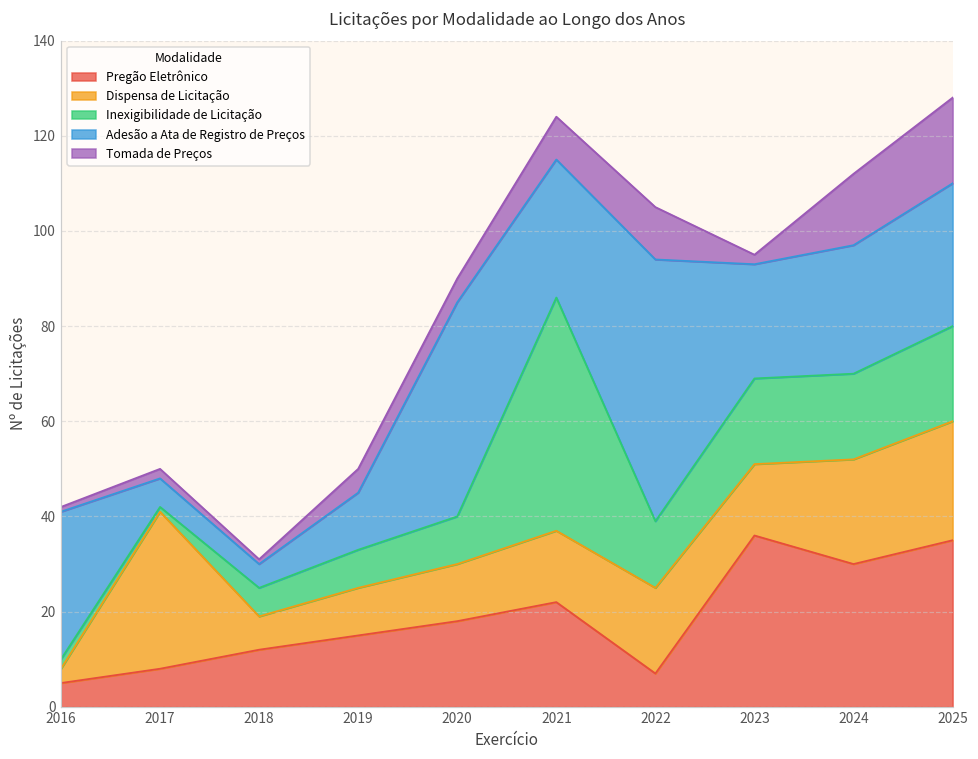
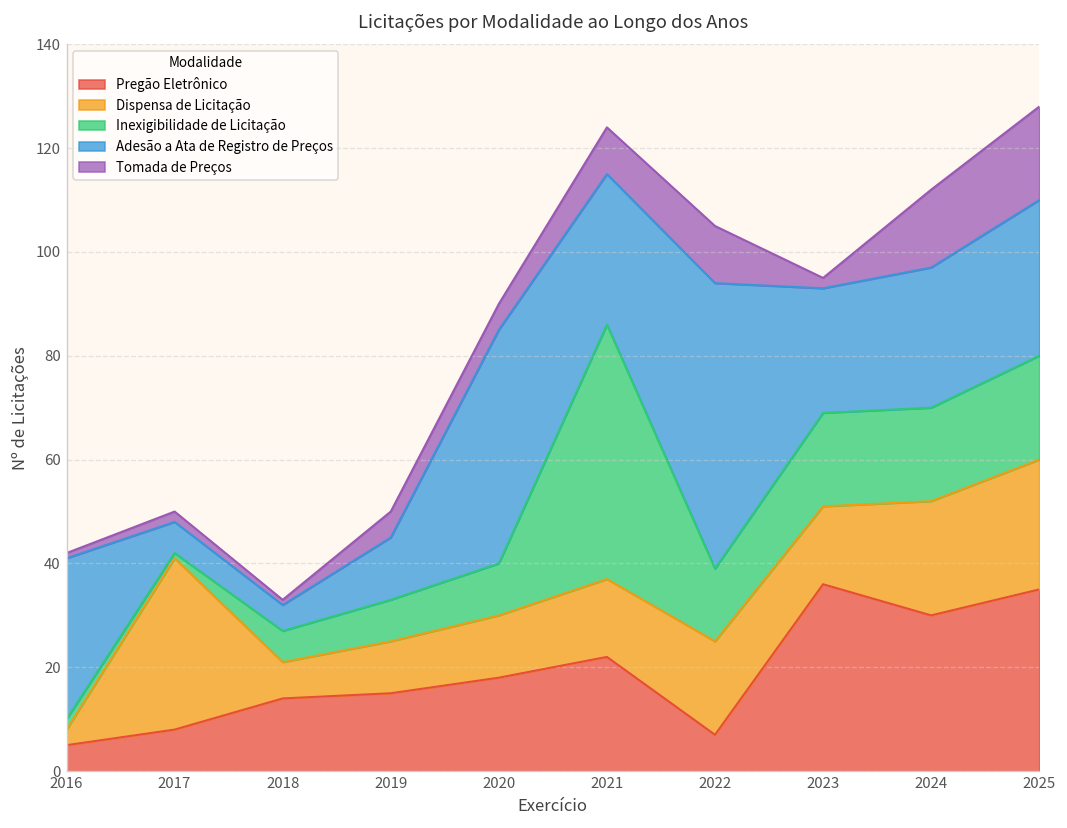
  {
    "Pregão Eletrônico": {
      "2016": 5,
      "2017": 8,
-     "2018": 12,
+     "2018": 14,
      "2019": 15,
      "2020": 18,
      "2021": 22,
      "2022": 7,
      "2023": 36,
      "2024": 30,
      "2025": 35
    },
    "Dispensa de Licitação": {
      "2016": 3,
      "2017": 33,
      "2018": 7,
      "2019": 10,
      "2020": 12,
      "2021": 15,
      "2022": 18,
      "2023": 15,
      "2024": 22,
      "2025": 25
    },
    "Inexigibilidade de Licitação": {
      "2016": 2,
      "2017": 1,
      "2018": 6,
      "2019": 8,
      "2020": 10,
      "2021": 49,
      "2022": 14,
      "2023": 18,
      "2024": 18,
      "2025": 20
    },
    "Adesão a Ata de Registro de Preços": {
      "2016": 31,
      "2017": 6,
      "2018": 5,
      "2019": 12,
      "2020": 45,
      "2021": 29,
      "2022": 55,
      "2023": 24,
      "2024": 27,
      "2025": 30
    },
    "Tomada de Preços": {
      "2016": 1,
      "2017": 2,
      "2018": 1,
      "2019": 5,
      "2020": 5,
      "2021": 9,
      "2022": 11,
      "2023": 2,
      "2024": 15,
      "2025": 18
    }
  }
